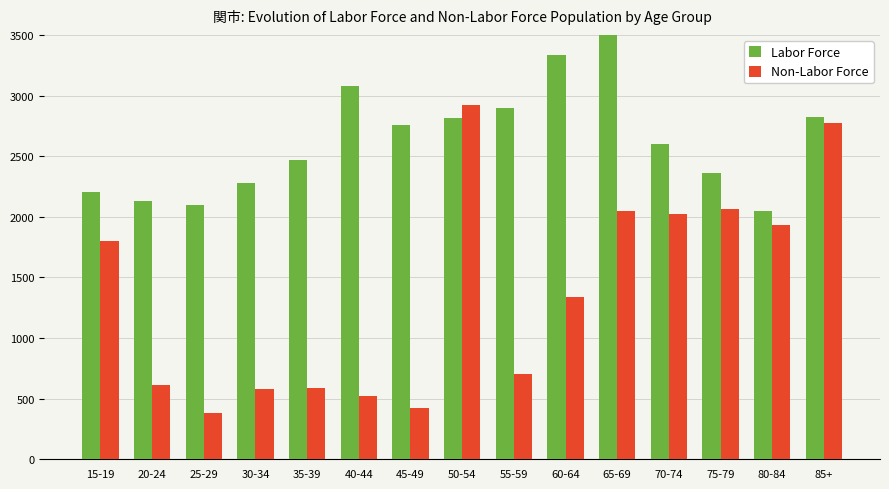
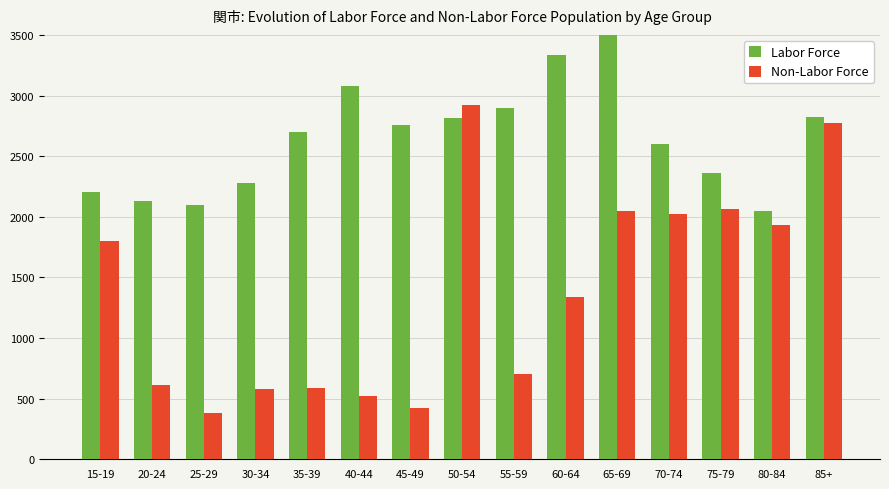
  {
    "Labor Force": {
      "15-19": 2200,
      "20-24": 2130,
      "25-29": 2100,
      "30-34": 2280,
-     "35-39": 2470,
+     "35-39": 2700,
      "40-44": 3080,
      "45-49": 2760,
      "50-54": 2810,
      "55-59": 2890,
      "60-64": 3330,
      "70-74": 2600,
      "75-79": 2360,
      "80-84": 2050,
      "85+": 2820
    },
    "Non-Labor Force": {
      "15-19": 1800,
      "20-24": 620,
      "25-29": 380,
      "30-34": 580,
      "35-39": 590,
      "40-44": 520,
      "45-49": 420,
      "50-54": 2920,
      "55-59": 700,
      "60-64": 1340,
      "65-69": 2050,
      "70-74": 2020,
      "75-79": 2070,
      "80-84": 1930,
      "85+": 2780
    }
  }
